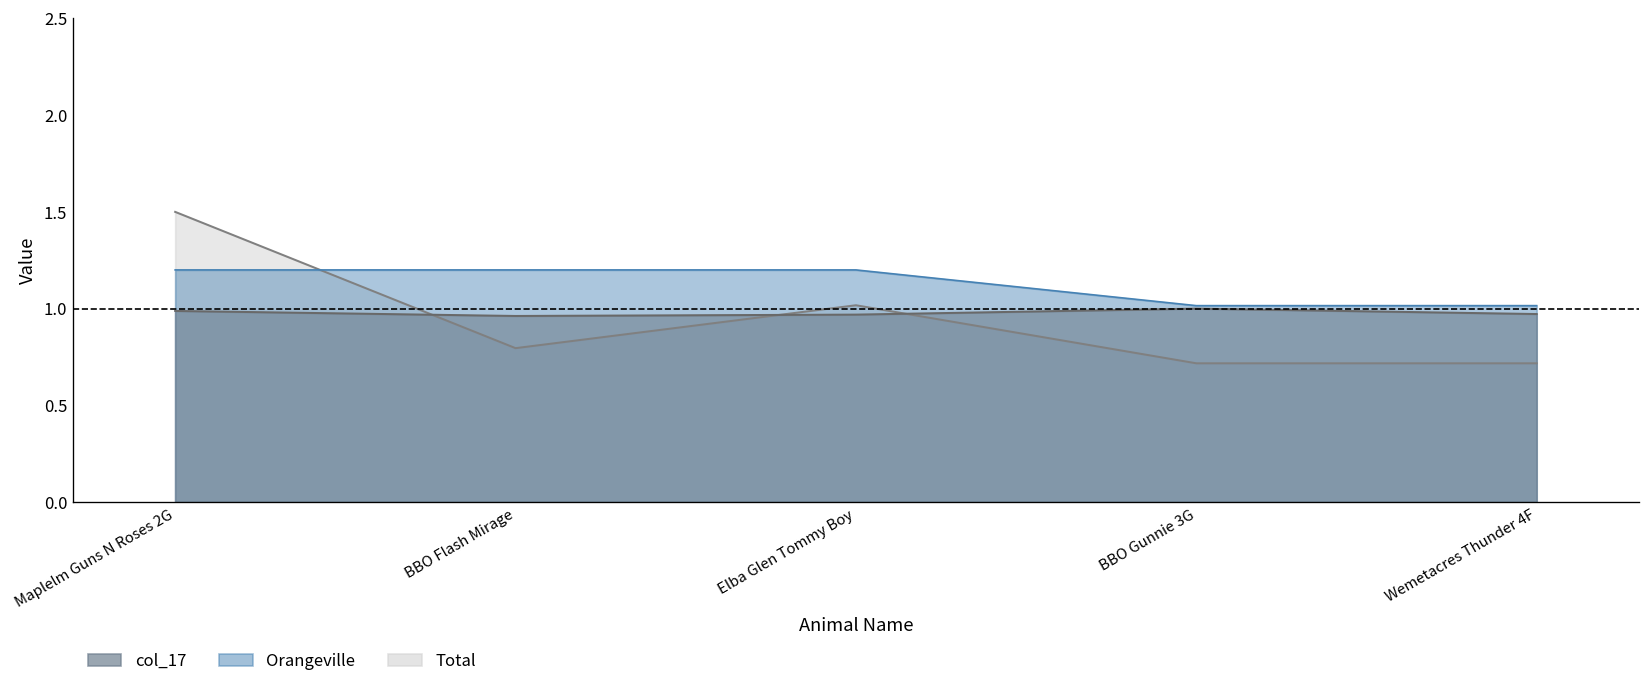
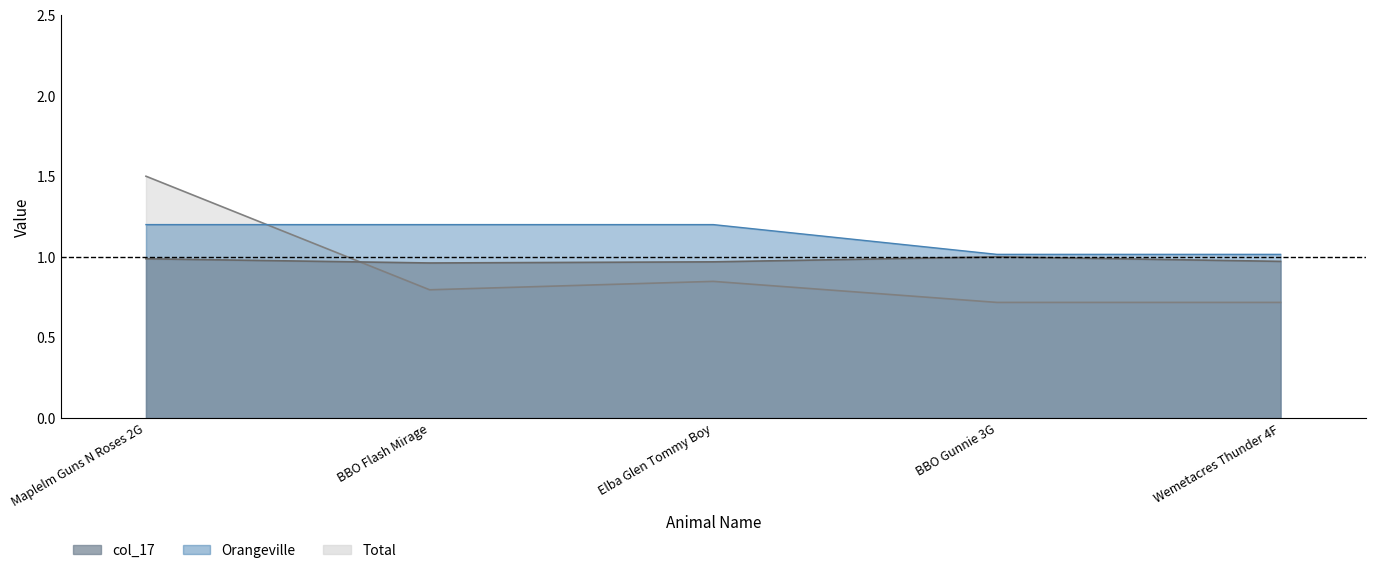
  {
    "Total": {
      "Maplelm Guns N Roses 2G": 1.50,
      "BBO Flash Mirage": 0.80,
-     "Elba Glen Tommy Boy": 1.02,
+     "Elba Glen Tommy Boy": 0.85,
      "BBO Gunnie 3G": 0.72,
      "Wemetacres Thunder 4F": 0.72
    }
  }
